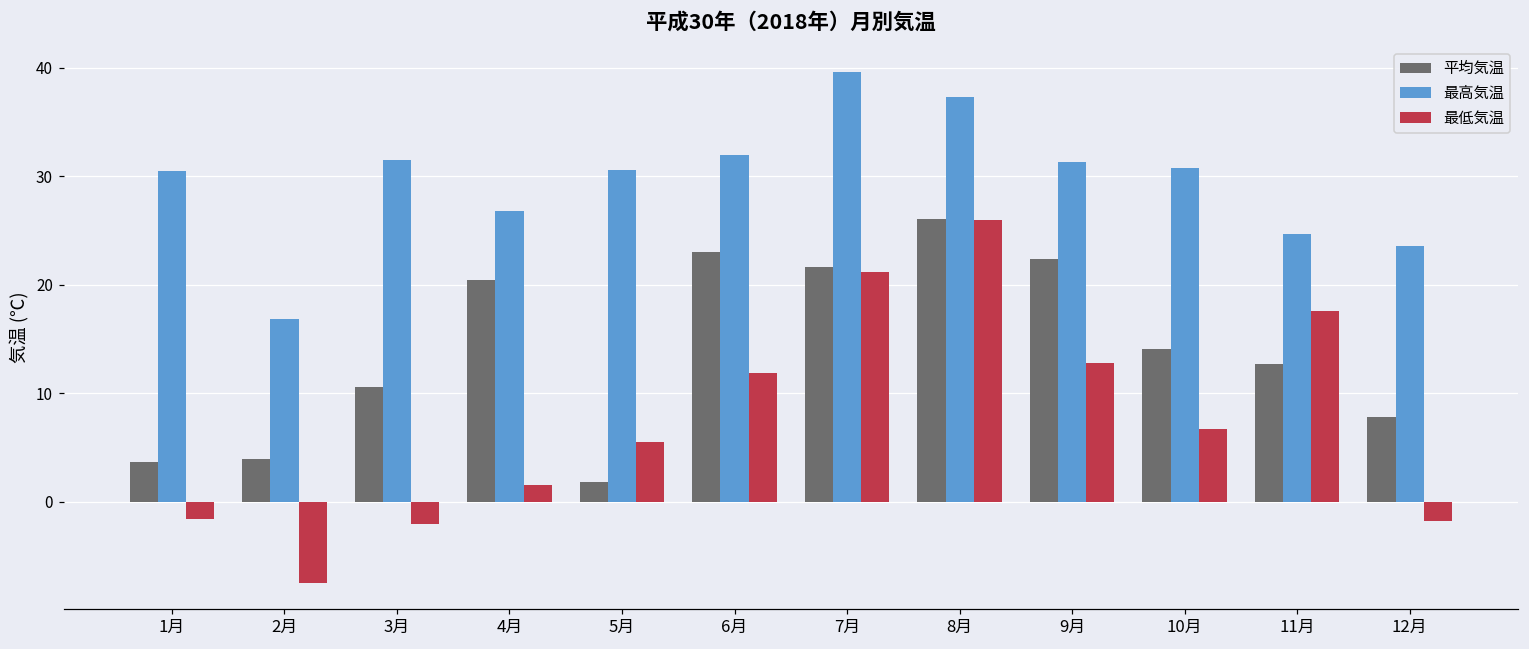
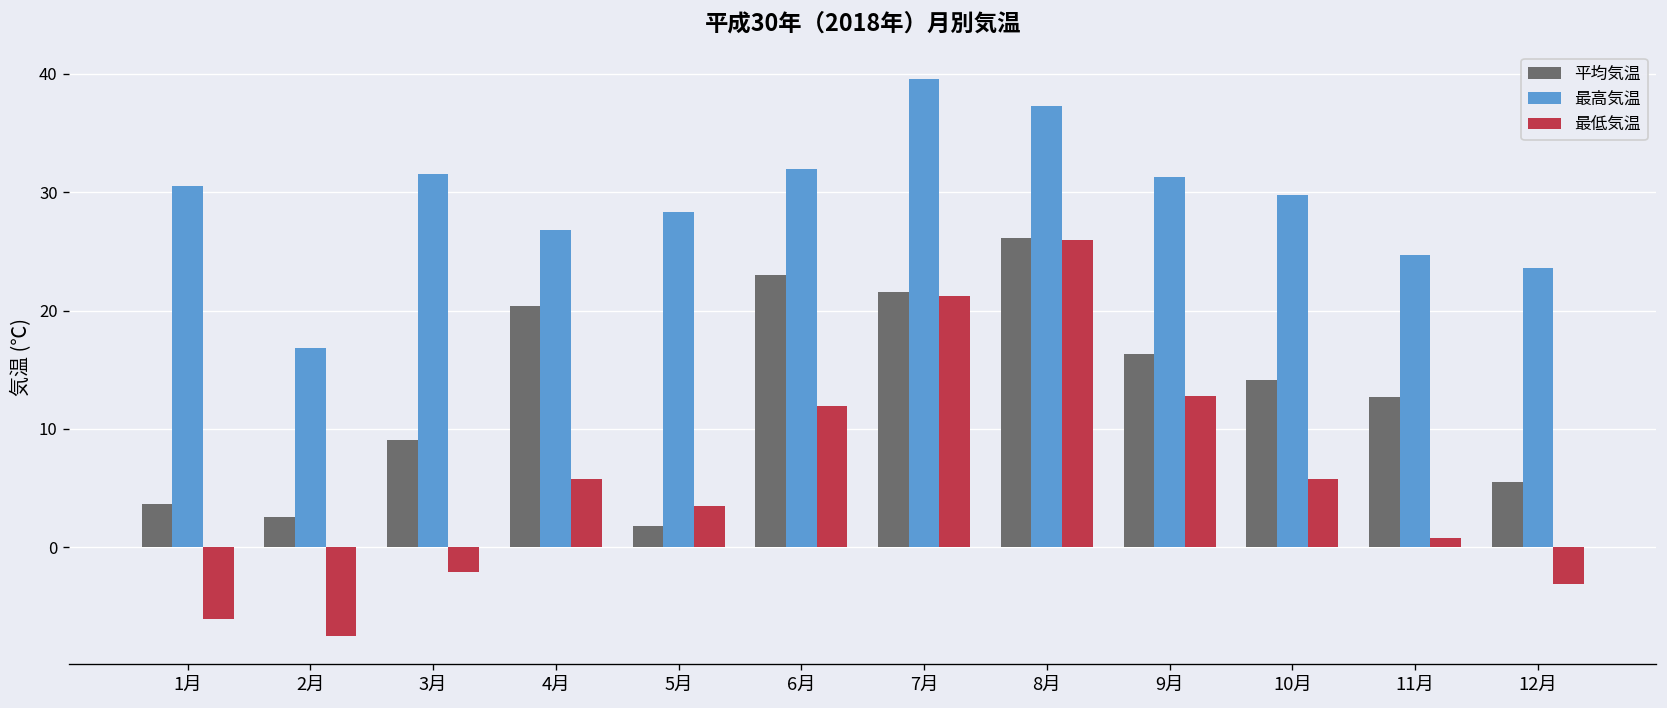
  {
    "平均気温": {
      "1月": 4,
-     "2月": 4,
-     "3月": 11,
+     "2月": 3,
+     "3月": 9,
      "4月": 20,
      "5月": 2,
      "6月": 23,
      "7月": 22,
      "8月": 26,
-     "9月": 22,
+     "9月": 16,
      "10月": 14,
      "11月": 13,
-     "12月": 8
+     "12月": 6
    },
    "最高気温": {
      "1月": 31,
      "2月": 17,
      "3月": 32,
      "4月": 27,
-     "5月": 31,
+     "5月": 28,
      "6月": 32,
      "7月": 40,
      "8月": 37,
      "9月": 31,
-     "10月": 31,
+     "10月": 30,
      "11月": 25,
      "12月": 24
    },
    "最低気温": {
-     "1月": -2,
+     "1月": -6,
      "2月": -8,
      "3月": -2,
-     "4月": 2,
-     "5月": 6,
+     "4月": 6,
+     "5月": 4,
      "6月": 12,
      "7月": 21,
      "8月": 26,
      "9月": 13,
-     "10月": 7,
-     "11月": 18,
-     "12月": -2
+     "10月": 6,
+     "11月": 1,
+     "12月": -3
    }
  }
